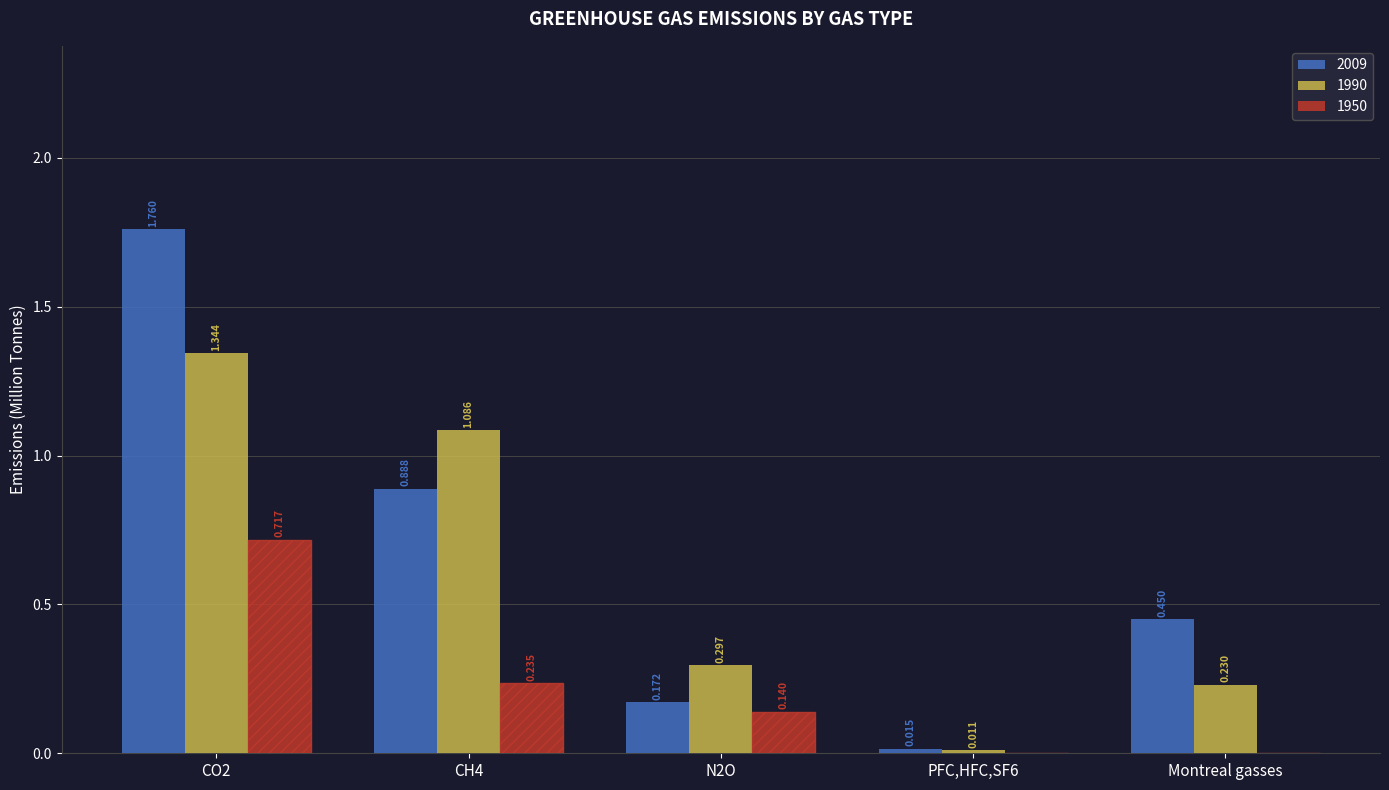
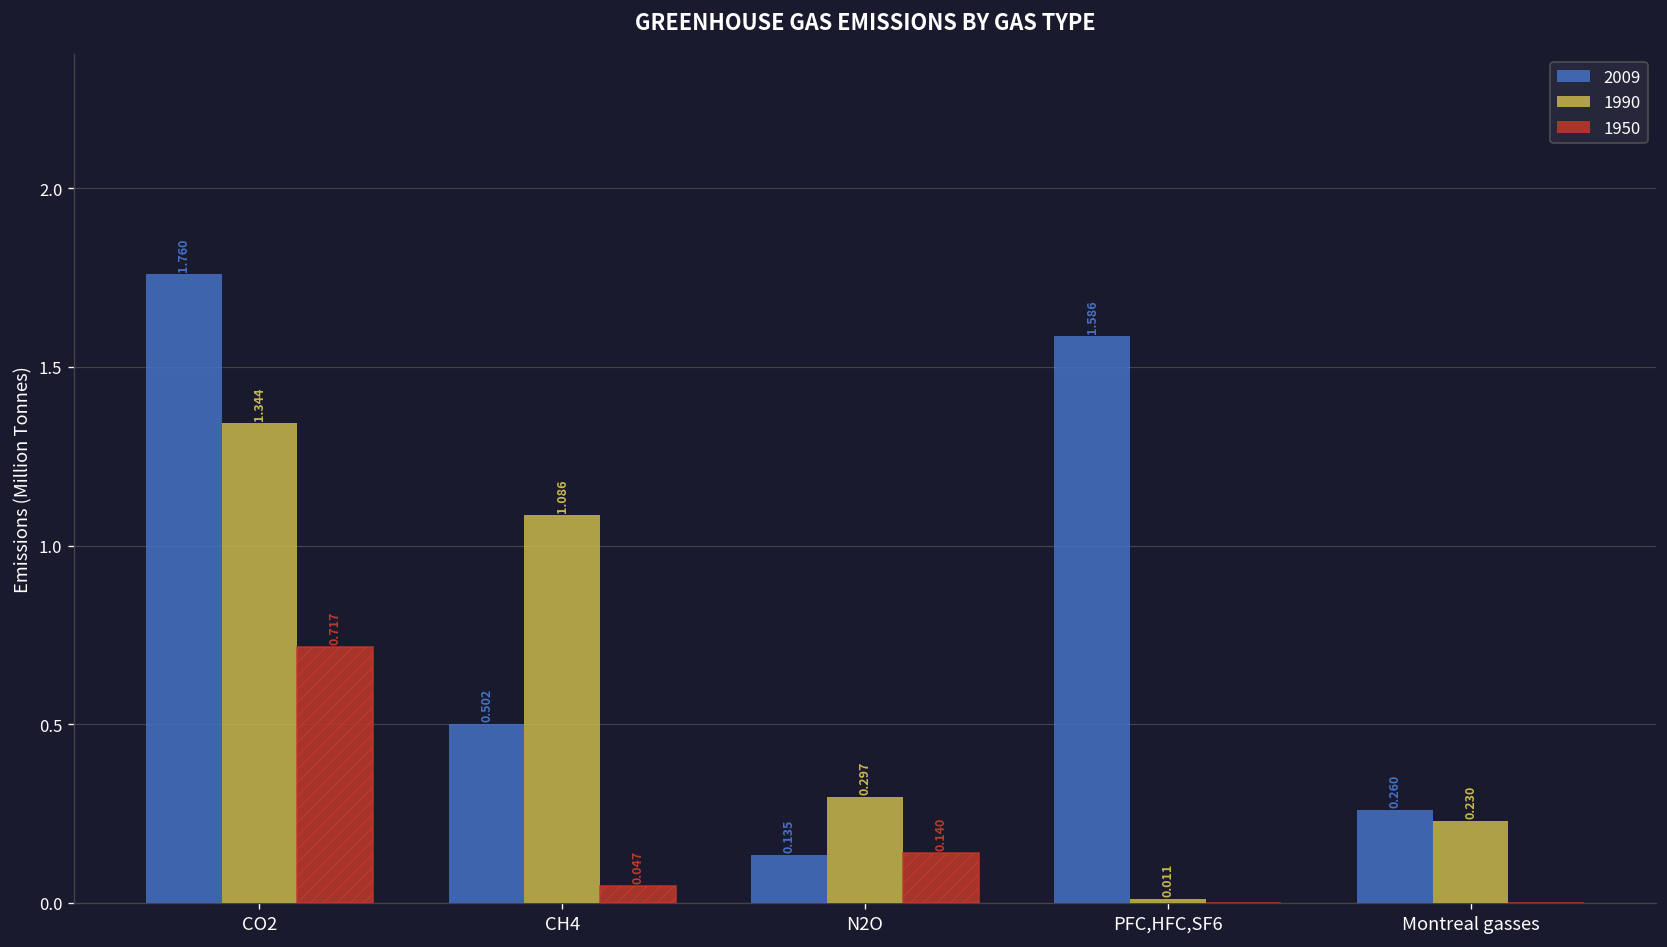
  {
    "2009": {
      "CO2": 1.760,
-     "CH4": 0.888,
-     "N2O": 0.172,
-     "PFC,HFC,SF6": 0.015,
-     "Montreal gasses": 0.450
+     "CH4": 0.502,
+     "N2O": 0.135,
+     "PFC,HFC,SF6": 1.586,
+     "Montreal gasses": 0.260
    },
    "1990": {
      "CO2": 1.344,
      "CH4": 1.086,
      "N2O": 0.297,
      "PFC,HFC,SF6": 0.011,
      "Montreal gasses": 0.230
    },
    "1950": {
      "CO2": 0.717,
-     "CH4": 0.235,
+     "CH4": 0.047,
      "N2O": 0.140
    }
  }
